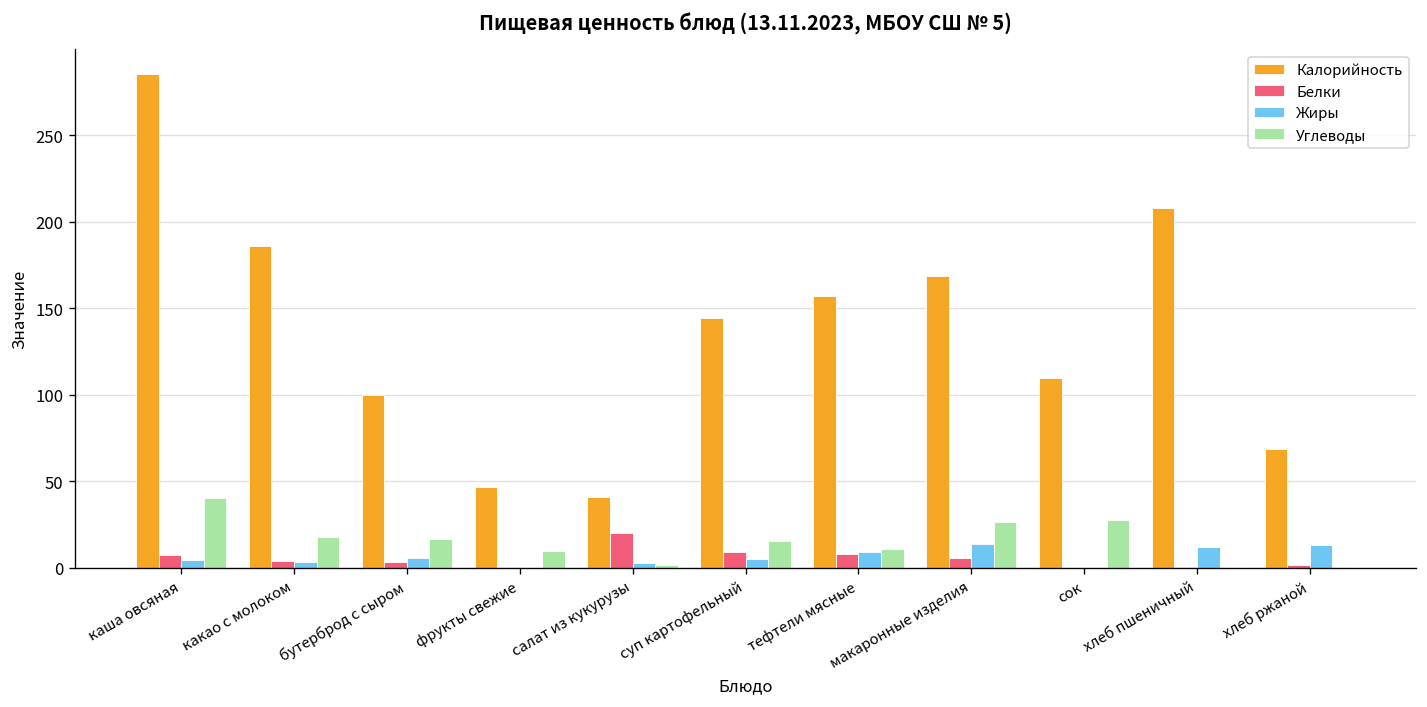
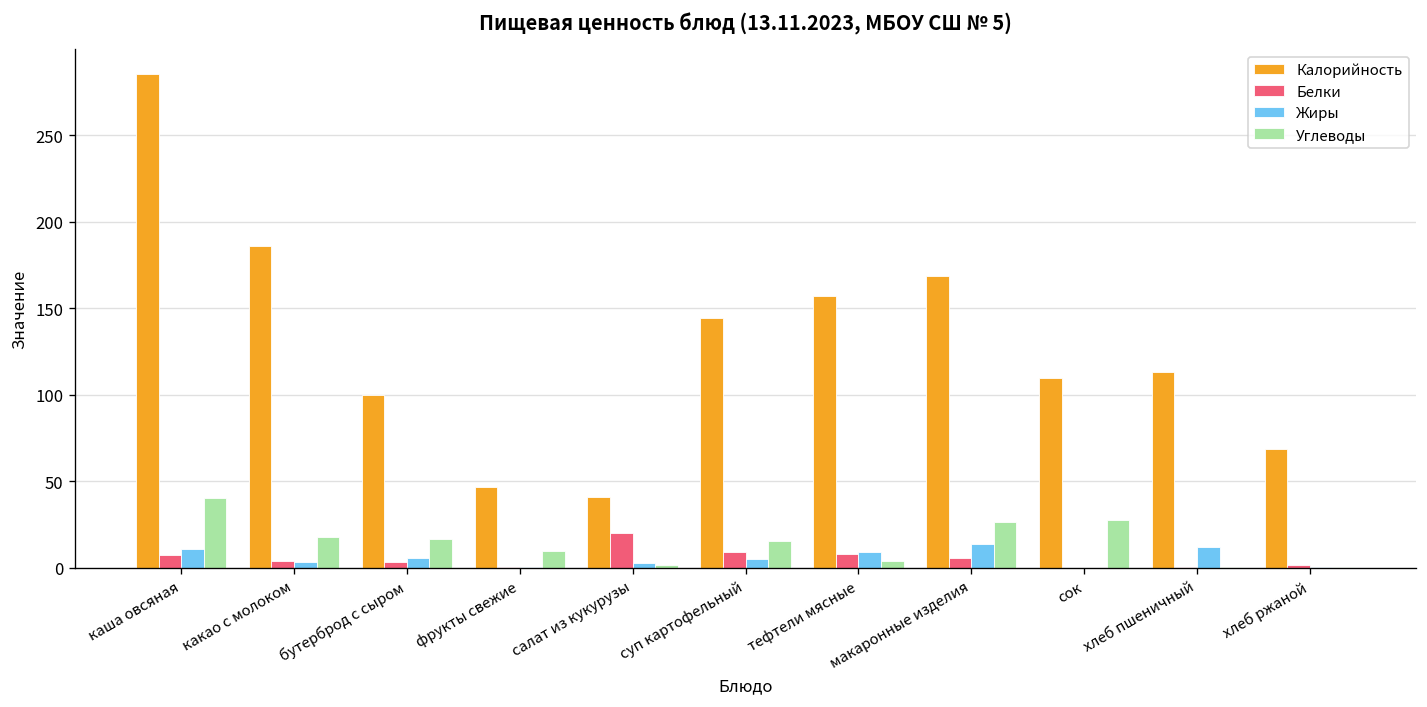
  {
    "Калорийность": {
      "каша овсяная": 286,
      "какао с молоком": 186,
      "бутерброд с сыром": 100,
      "фрукты свежие": 47,
      "салат из кукурузы": 41,
      "суп картофельный": 144,
      "тефтели мясные": 157,
      "макаронные изделия": 168,
      "сок": 110,
-     "хлеб пшеничный": 208,
+     "хлеб пшеничный": 113,
      "хлеб ржаной": 69
    },
    "Белки": {
      "каша овсяная": 7,
      "какао с молоком": 4,
      "бутерброд с сыром": 3,
      "салат из кукурузы": 20,
      "суп картофельный": 9,
      "тефтели мясные": 8,
      "макаронные изделия": 6
    },
    "Жиры": {
-     "каша овсяная": 5,
+     "каша овсяная": 11,
      "какао с молоком": 4,
      "бутерброд с сыром": 6,
      "салат из кукурузы": 3,
      "суп картофельный": 5,
      "тефтели мясные": 9,
      "макаронные изделия": 14,
      "хлеб пшеничный": 12,
-     "хлеб ржаной": 13
+     "хлеб ржаной": 0
    },
    "Углеводы": {
      "каша овсяная": 41,
      "какао с молоком": 18,
      "бутерброд с сыром": 16,
      "фрукты свежие": 10,
      "суп картофельный": 15,
-     "тефтели мясные": 11,
+     "тефтели мясные": 4,
      "макаронные изделия": 26,
      "сок": 28
    }
  }
